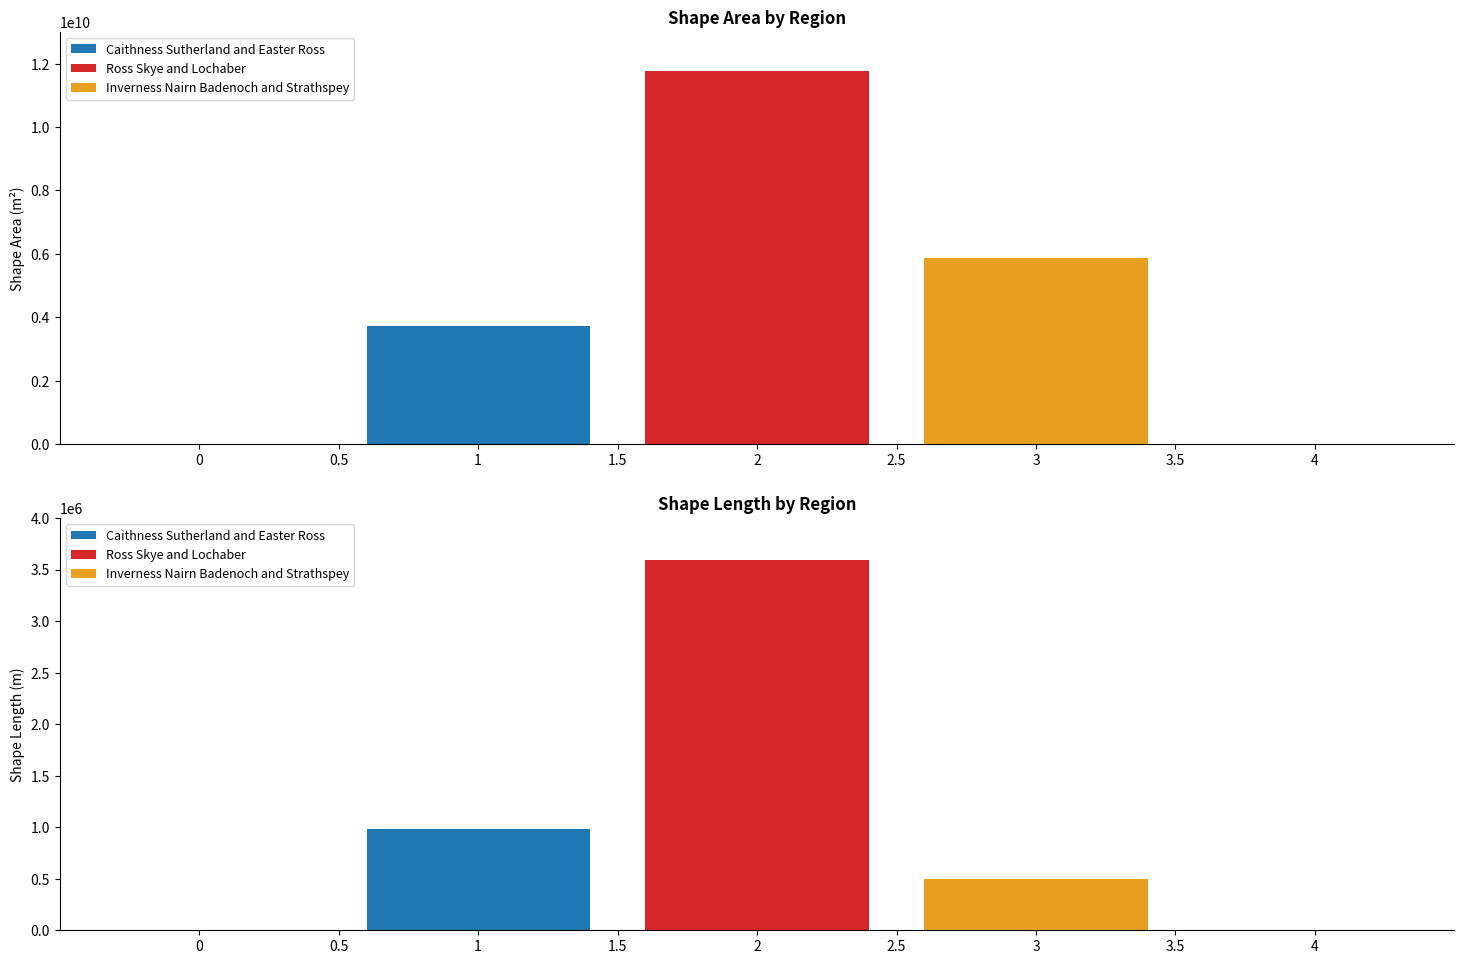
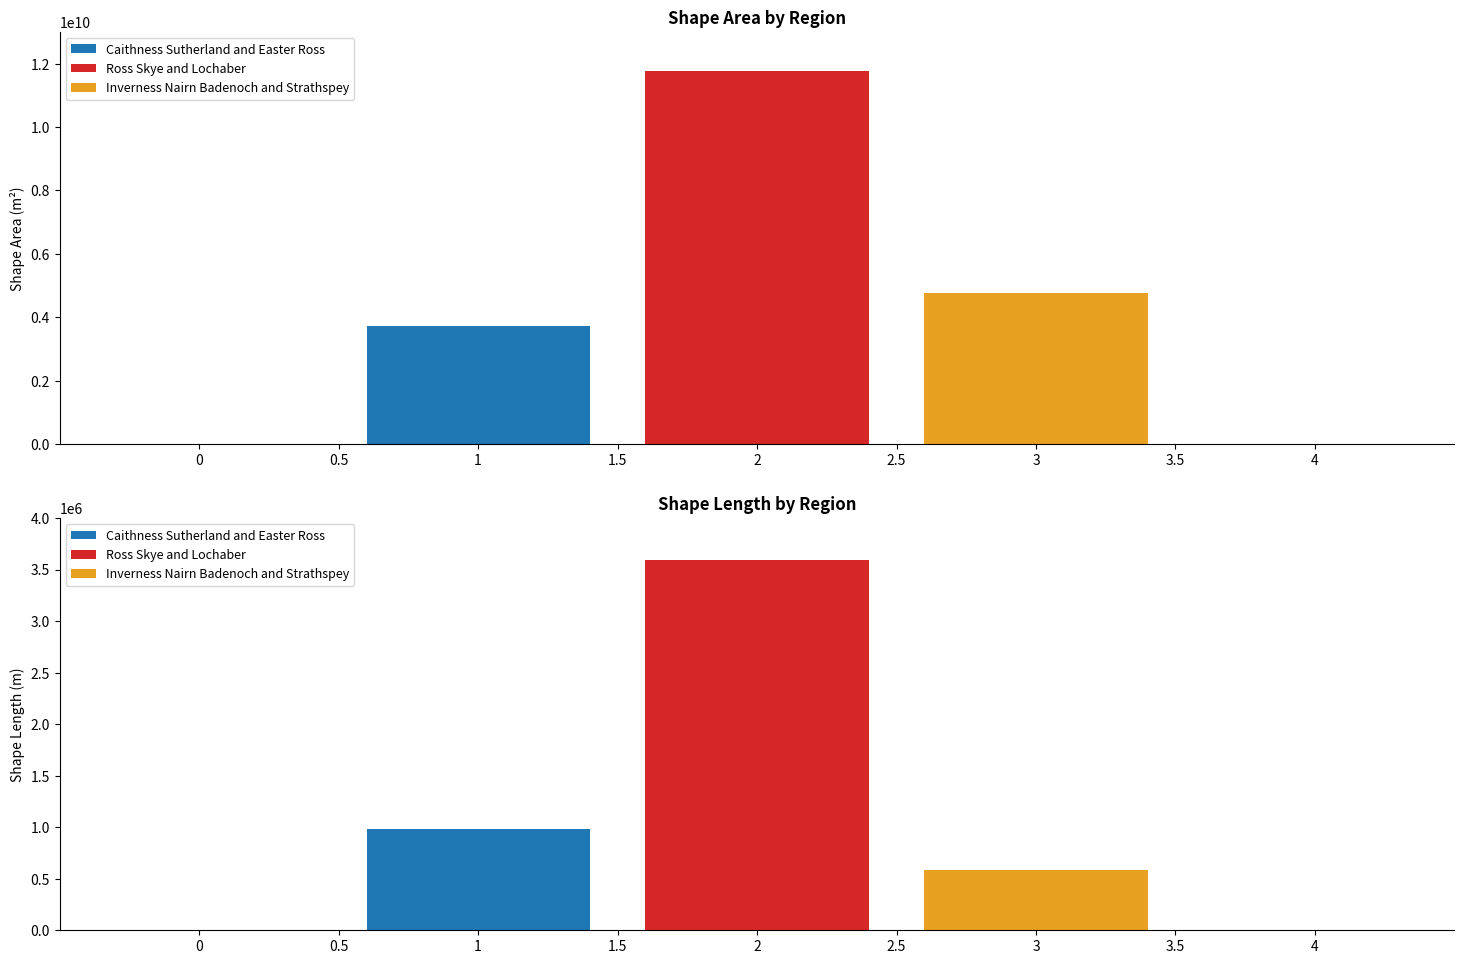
  {
    "Shape Area by Region": {
      "1": 3700000000,
      "2": 11800000000,
-     "3": 5900000000
+     "3": 4800000000
    },
    "Shape Length by Region": {
      "1": 990000,
      "2": 3590000,
-     "3": 500000
+     "3": 580000
    }
  }
